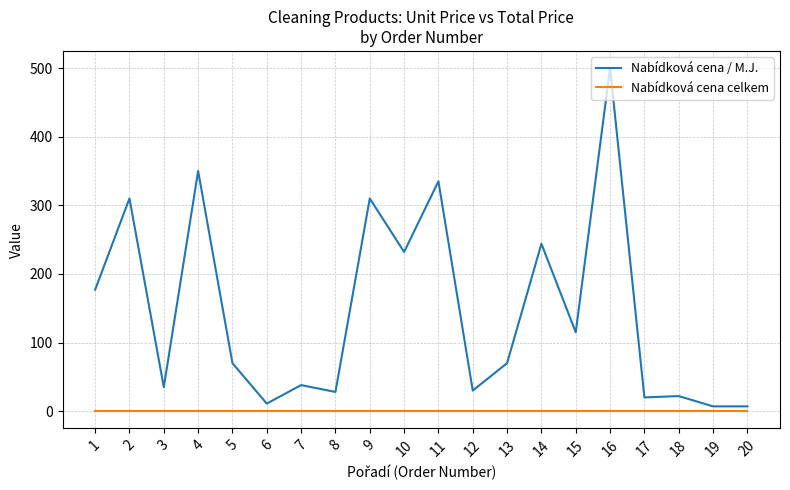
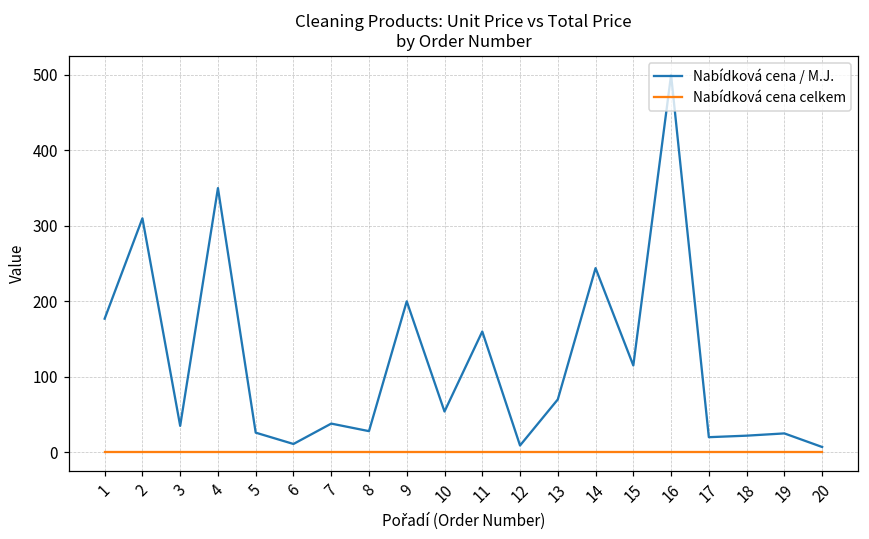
  {
    "Nabídková cena / M.J.": {
      "1": 180,
      "2": 310,
      "3": 40,
      "4": 350,
-     "5": 70,
+     "5": 30,
      "6": 10,
      "7": 40,
      "8": 30,
-     "9": 310,
-     "10": 230,
-     "11": 340,
-     "12": 30,
+     "9": 200,
+     "10": 50,
+     "11": 160,
+     "12": 10,
      "13": 70,
      "14": 240,
      "15": 120,
      "17": 20,
      "18": 20,
-     "19": 10,
+     "19": 30,
      "20": 10
    },
    "Nabídková cena celkem": {
      "1": 0,
      "2": 0,
      "3": 0,
      "4": 0,
      "5": 0,
      "6": 0,
      "7": 0,
      "8": 0,
      "9": 0,
      "10": 0,
      "11": 0,
      "12": 0,
      "13": 0,
      "14": 0,
      "15": 0,
      "16": 0,
      "17": 0,
      "18": 0,
      "19": 0,
      "20": 0
    }
  }
